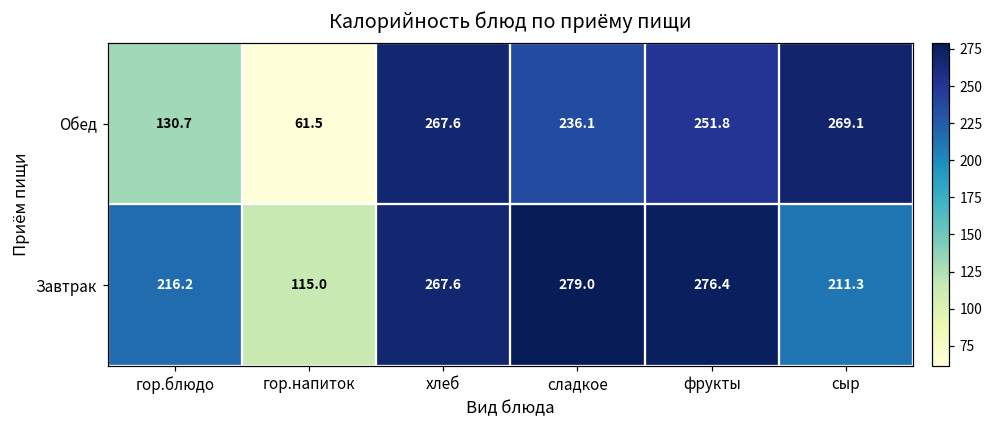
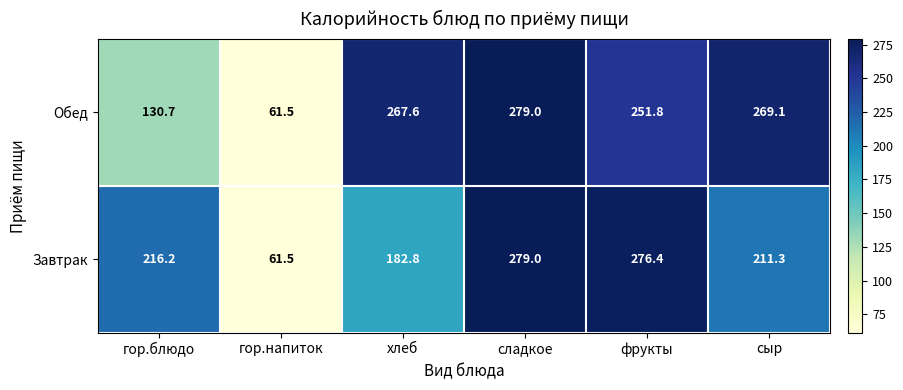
  {
    "Обед": {
      "гор.блюдо": 130.7,
      "гор.напиток": 61.5,
      "хлеб": 267.6,
-     "сладкое": 236.1,
+     "сладкое": 279.0,
      "фрукты": 251.8,
      "сыр": 269.1
    },
    "Завтрак": {
      "гор.блюдо": 216.2,
-     "гор.напиток": 115.0,
-     "хлеб": 267.6,
+     "гор.напиток": 61.5,
+     "хлеб": 182.8,
      "сладкое": 279.0,
      "фрукты": 276.4,
      "сыр": 211.3
    }
  }
